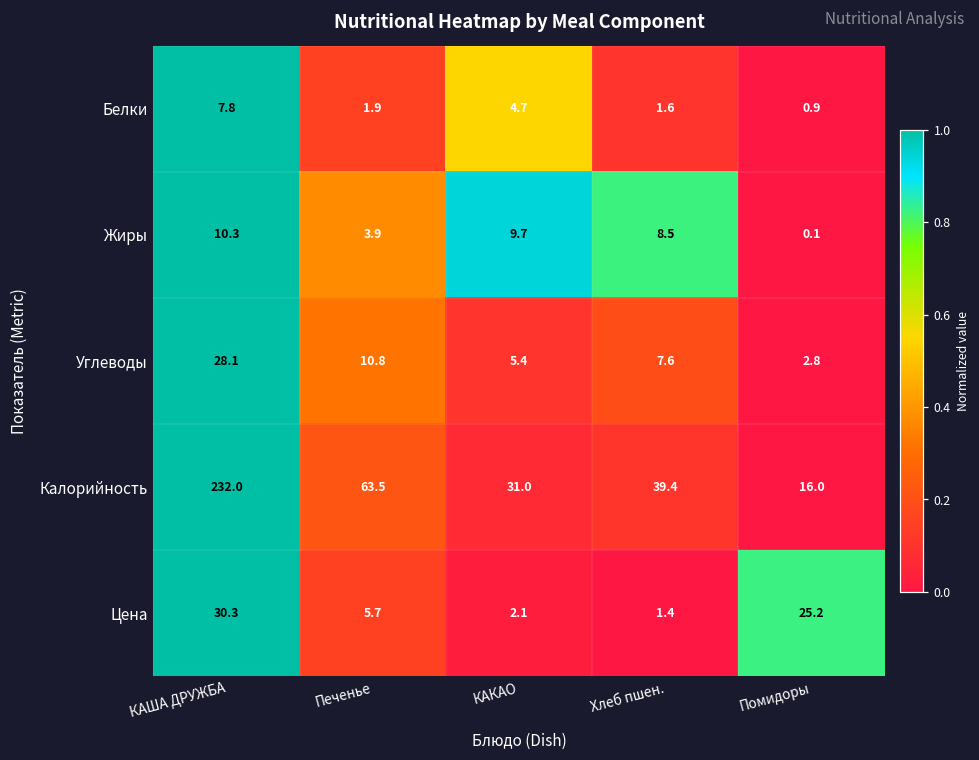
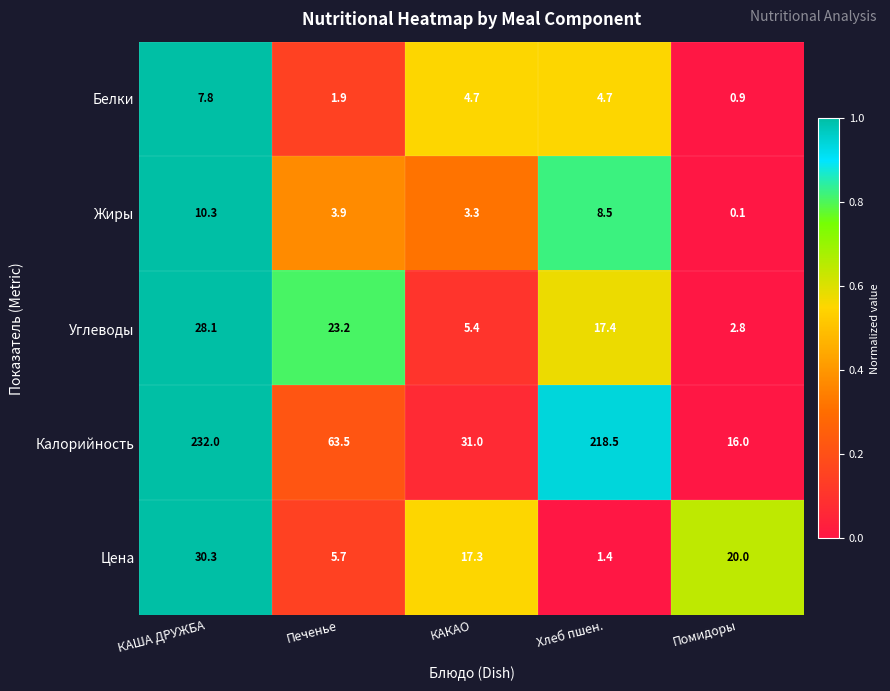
  {
    "Белки": {
      "КАША ДРУЖБА": 7.8,
      "Печенье": 1.9,
      "КАКАО": 4.7,
-     "Хлеб пшен.": 1.6,
+     "Хлеб пшен.": 4.7,
      "Помидоры": 0.9
    },
    "Жиры": {
      "КАША ДРУЖБА": 10.3,
      "Печенье": 3.9,
-     "КАКАО": 9.7,
+     "КАКАО": 3.3,
      "Хлеб пшен.": 8.5,
      "Помидоры": 0.1
    },
    "Углеводы": {
      "КАША ДРУЖБА": 28.1,
-     "Печенье": 10.8,
+     "Печенье": 23.2,
      "КАКАО": 5.4,
-     "Хлеб пшен.": 7.6,
+     "Хлеб пшен.": 17.4,
      "Помидоры": 2.8
    },
    "Калорийность": {
      "КАША ДРУЖБА": 232.0,
      "Печенье": 63.5,
      "КАКАО": 31.0,
-     "Хлеб пшен.": 39.4,
+     "Хлеб пшен.": 218.5,
      "Помидоры": 16.0
    },
    "Цена": {
      "КАША ДРУЖБА": 30.3,
      "Печенье": 5.7,
-     "КАКАО": 2.1,
+     "КАКАО": 17.3,
      "Хлеб пшен.": 1.4,
-     "Помидоры": 25.2
+     "Помидоры": 20.0
    }
  }
